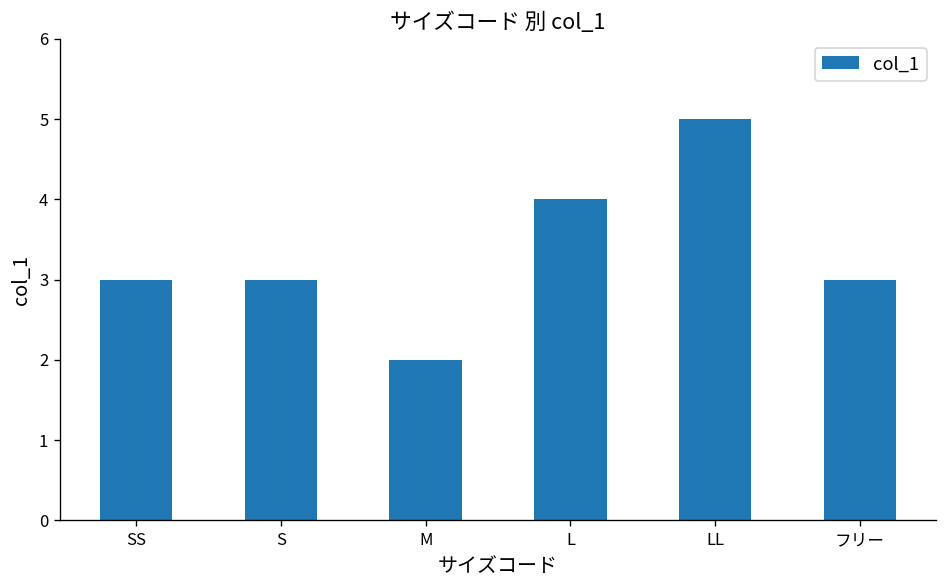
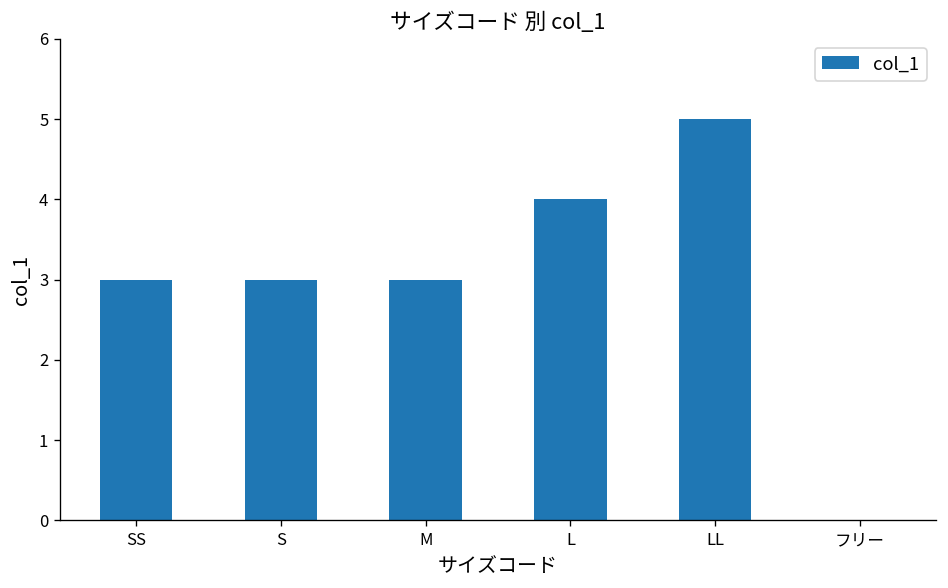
  {
    "SS": 3,
    "S": 3,
-   "M": 2,
+   "M": 3,
    "L": 4,
    "LL": 5,
-   "フリー": 3
+   "フリー": 0
  }
